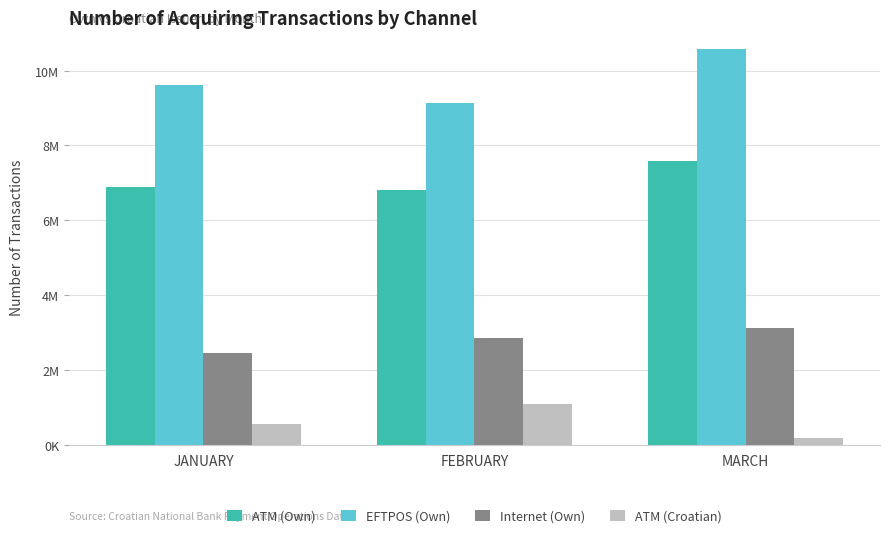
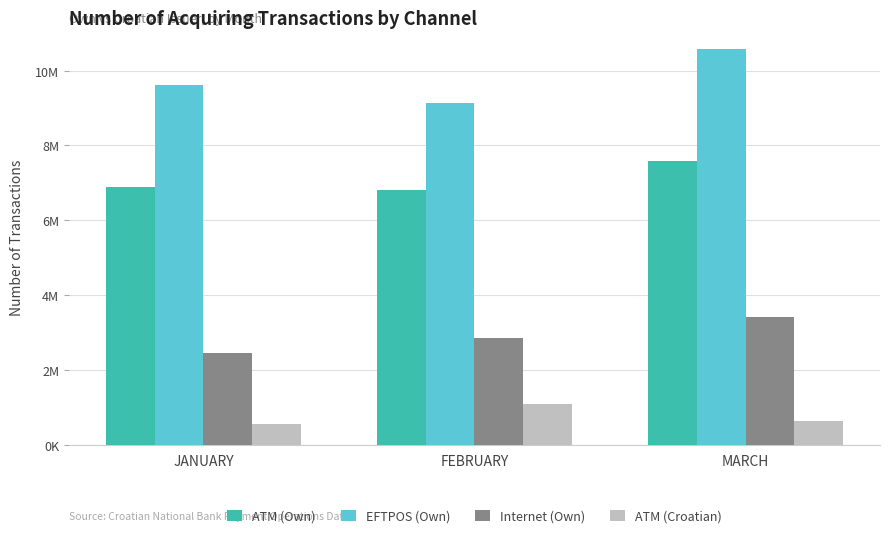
  {
    "Internet (Own)": {
      "JANUARY": 2500000,
      "FEBRUARY": 2800000,
-     "MARCH": 3100000
+     "MARCH": 3400000
    },
    "ATM (Croatian)": {
      "JANUARY": 600000,
      "FEBRUARY": 1100000,
-     "MARCH": 200000
+     "MARCH": 600000
    }
  }
